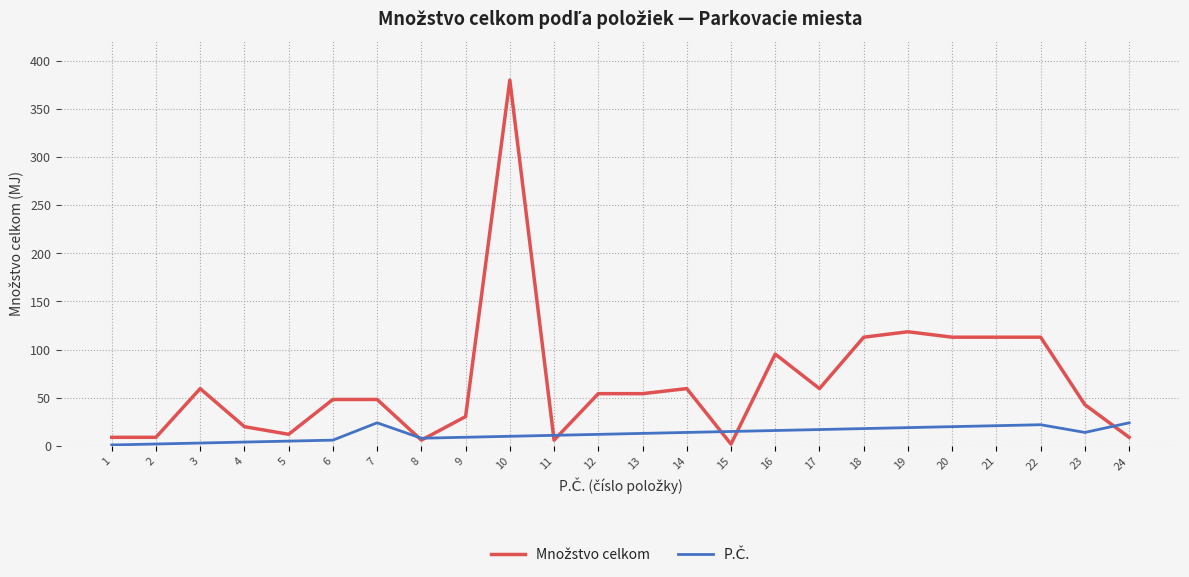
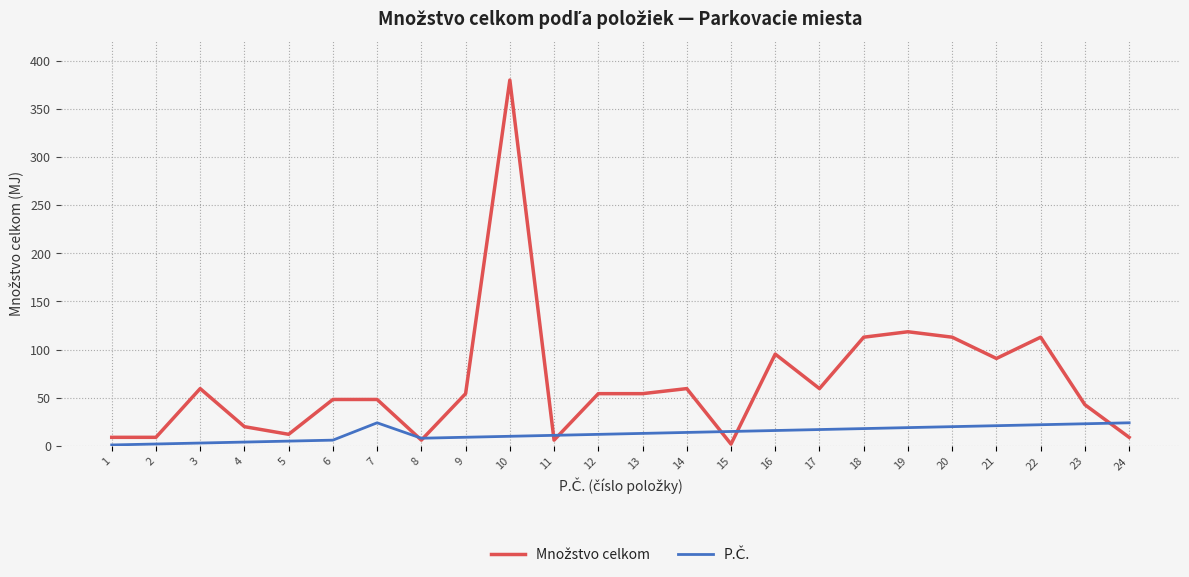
  {
    "Množstvo celkom": {
      "1": 10,
      "2": 10,
      "3": 60,
      "4": 20,
      "5": 10,
      "6": 50,
      "7": 50,
-     "9": 30,
+     "9": 50,
      "10": 380,
      "11": 10,
      "12": 50,
      "13": 50,
      "14": 60,
      "15": 0,
      "16": 100,
      "17": 60,
      "18": 110,
      "19": 120,
      "20": 110,
-     "21": 110,
+     "21": 90,
      "22": 110,
      "23": 40,
      "24": 10
    },
    "P.Č.": {
      "1": 0,
      "2": 0,
      "3": 0,
      "4": 0,
      "5": 10,
      "6": 10,
      "7": 20,
      "9": 10,
      "10": 10,
      "11": 10,
      "12": 10,
      "13": 10,
      "14": 10,
      "15": 20,
      "16": 20,
      "17": 20,
      "18": 20,
      "19": 20,
      "20": 20,
      "21": 20,
      "22": 20,
-     "23": 10,
+     "23": 20,
      "24": 20
    }
  }
